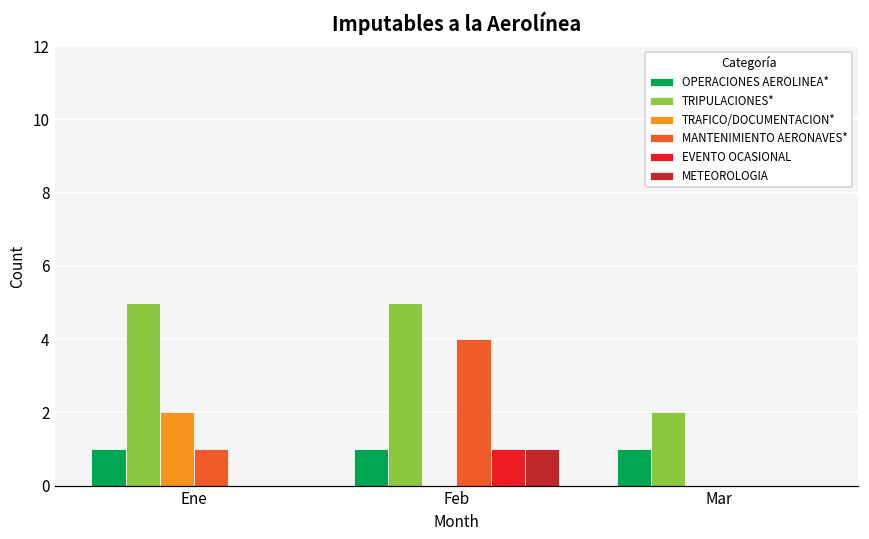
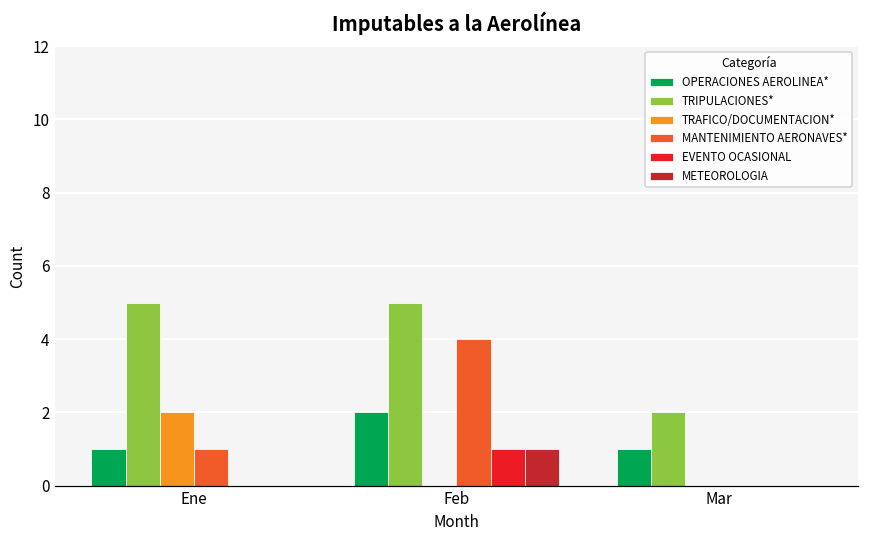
  {
    "OPERACIONES AEROLINEA*": {
      "Ene": 1,
-     "Feb": 1,
+     "Feb": 2,
      "Mar": 1
    },
    "TRIPULACIONES*": {
      "Ene": 5,
      "Feb": 5,
      "Mar": 2
    }
  }
